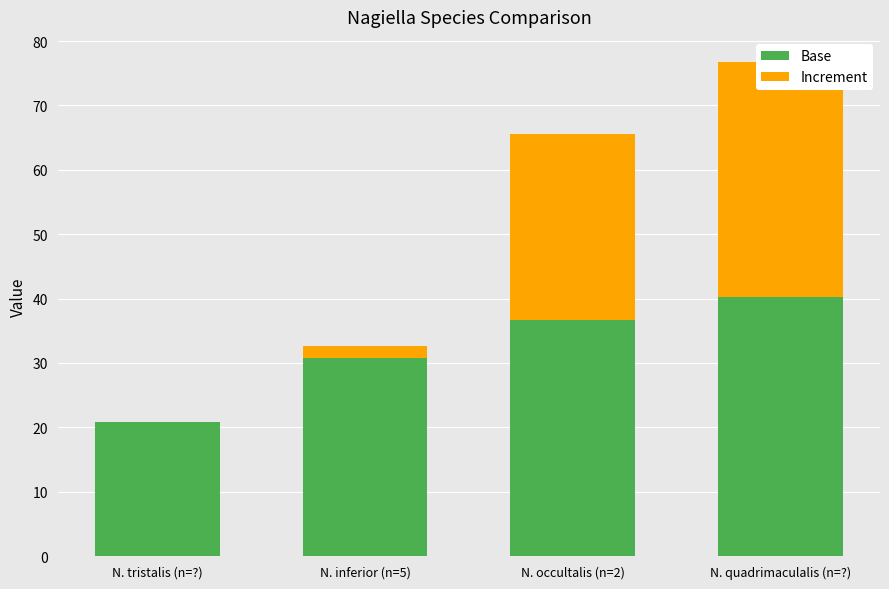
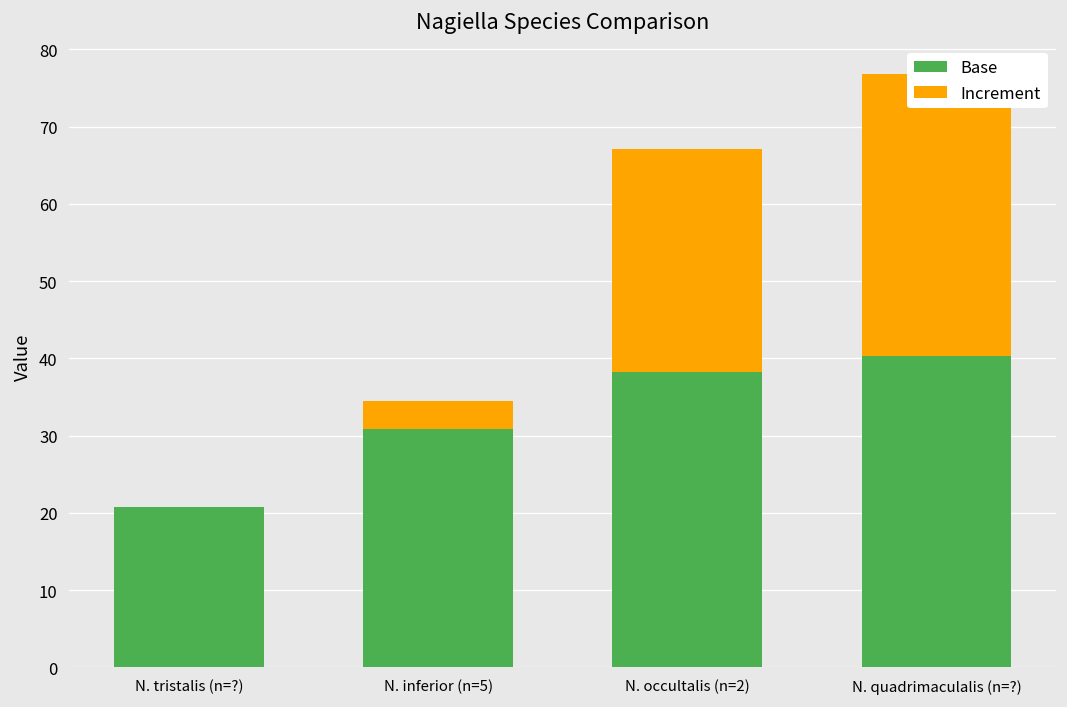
  {
    "Base": {
      "N. tristalis (n=?)": 21,
      "N. inferior (n=5)": 31,
-     "N. occultalis (n=2)": 37,
+     "N. occultalis (n=2)": 38,
      "N. quadrimaculalis (n=?)": 40
    },
    "Increment": {
      "N. tristalis (n=?)": 0,
-     "N. inferior (n=5)": 2,
+     "N. inferior (n=5)": 4,
      "N. occultalis (n=2)": 29
    }
  }
